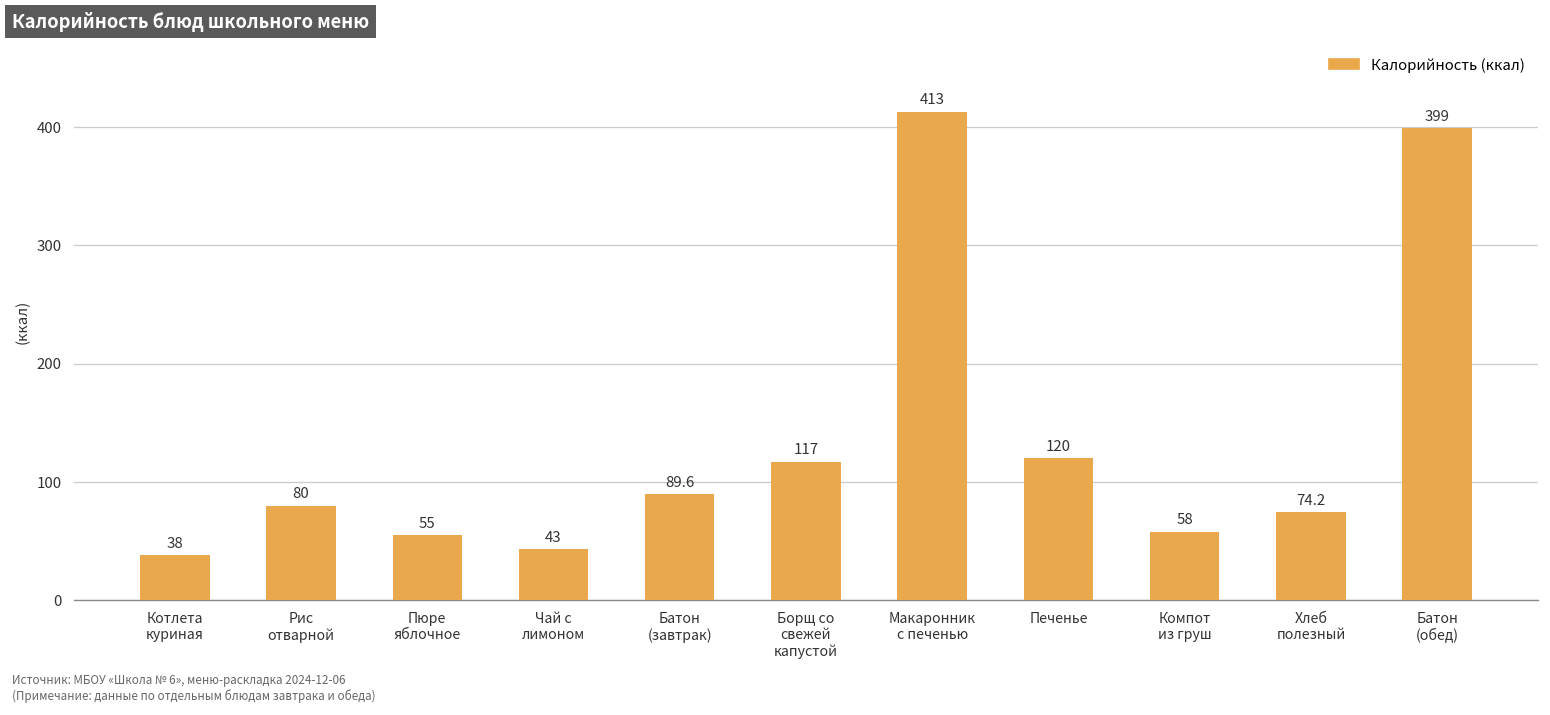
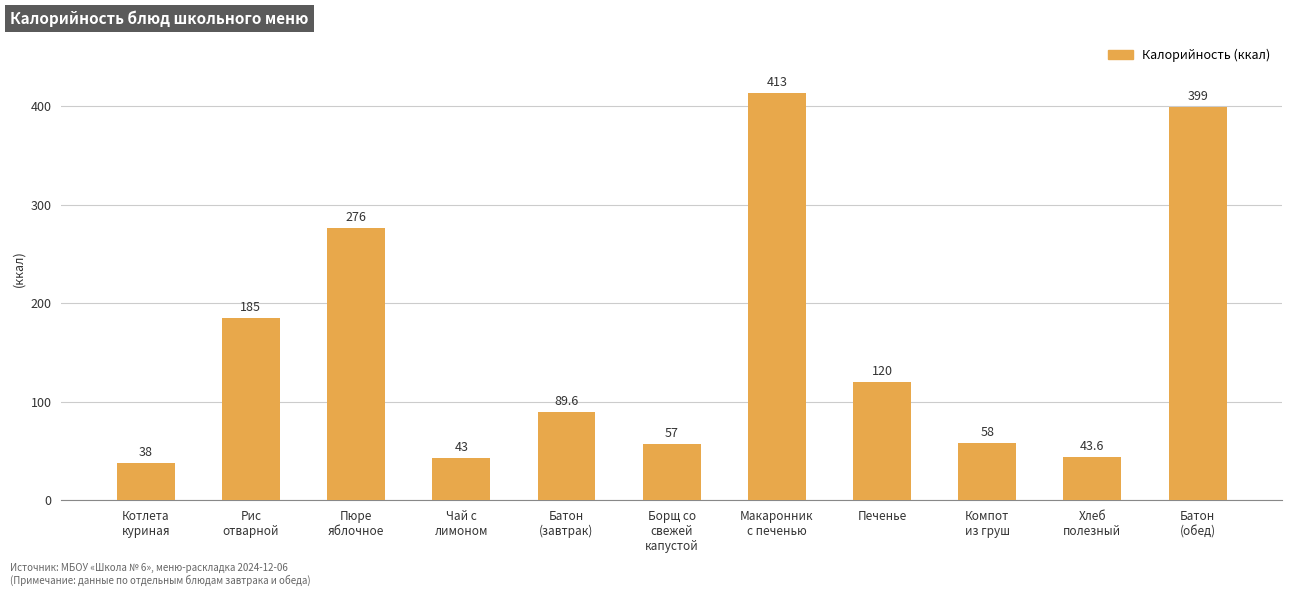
  {
    "Котлета куриная": 38,
-   "Рис отварной": 80,
-   "Пюре яблочное": 55,
+   "Рис отварной": 185,
+   "Пюре яблочное": 276,
    "Чай с лимоном": 43,
    "Батон (завтрак)": 89.6,
-   "Борщ со свежей капустой": 117,
+   "Борщ со свежей капустой": 57,
    "Макаронник с печенью": 413,
    "Печенье": 120,
    "Компот из груш": 58,
-   "Хлеб полезный": 74.2,
+   "Хлеб полезный": 43.6,
    "Батон (обед)": 399
  }
